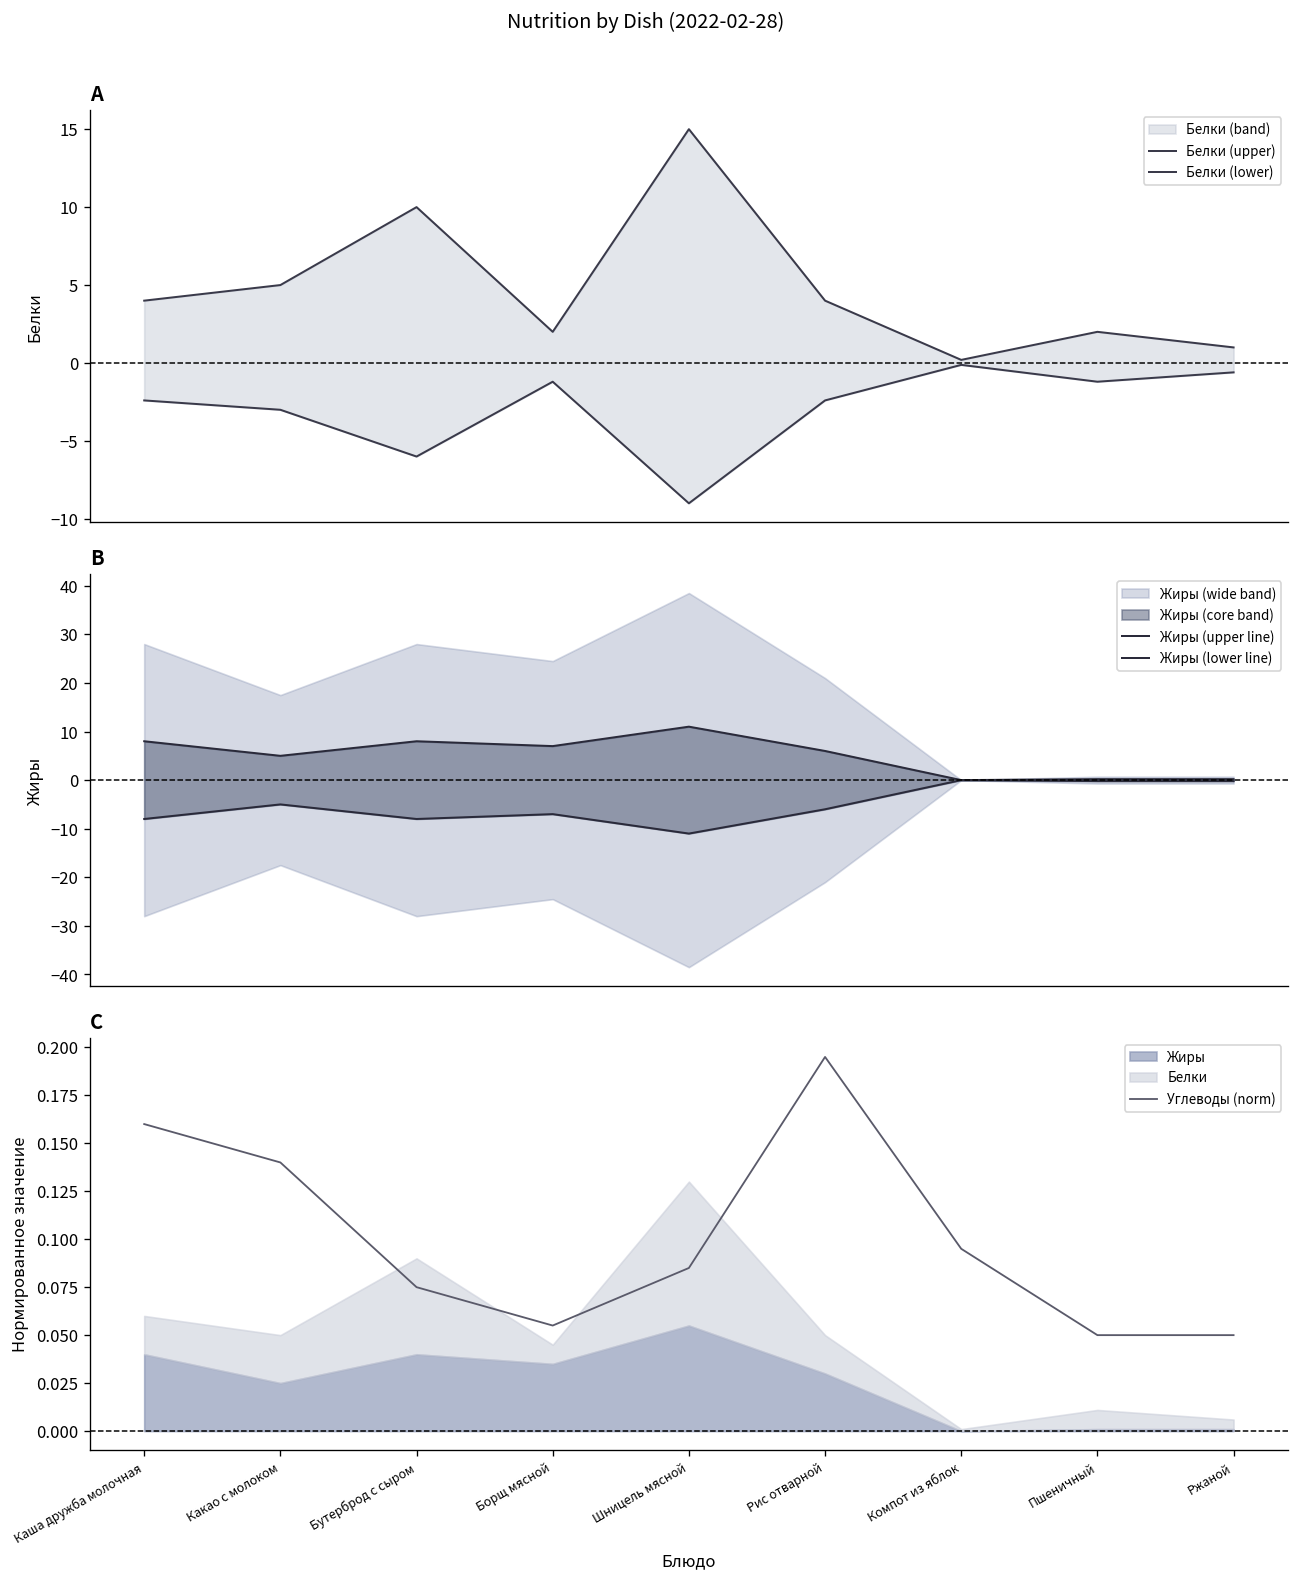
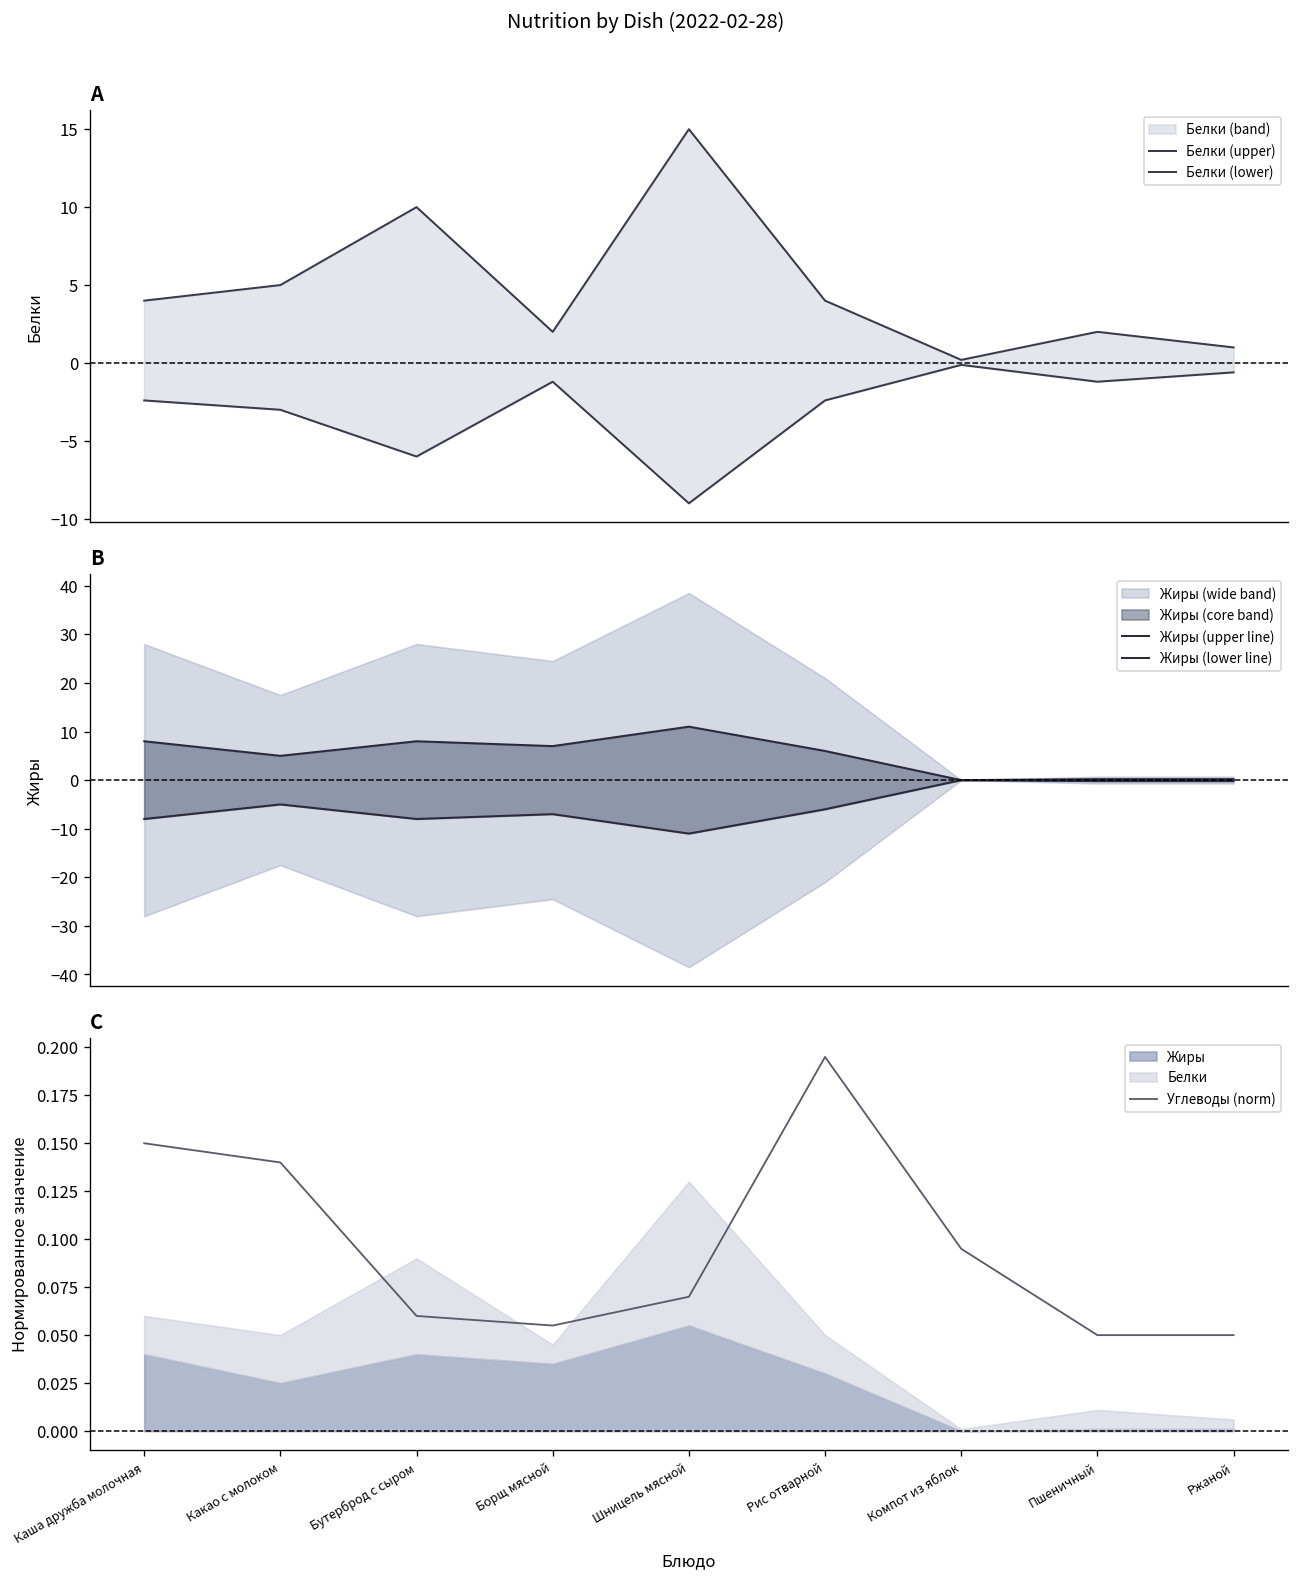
  {
    "C": {
      "Углеводы (norm)": {
-       "Каша дружба молочная": 0.160,
+       "Каша дружба молочная": 0.150,
        "Какао с молоком": 0.140,
-       "Бутерброд с сыром": 0.075,
+       "Бутерброд с сыром": 0.060,
        "Борщ мясной": 0.055,
-       "Шницель мясной": 0.085,
+       "Шницель мясной": 0.070,
        "Рис отварной": 0.195,
        "Компот из яблок": 0.095,
        "Пшеничный": 0.050,
        "Ржаной": 0.050
      },
      "Жиры": {
        "Каша дружба молочная": 0.040,
        "Какао с молоком": 0.025,
        "Бутерброд с сыром": 0.040,
        "Борщ мясной": 0.035,
        "Шницель мясной": 0.055,
        "Рис отварной": 0.030
      },
      "Белки": {
        "Каша дружба молочная": 0.020,
        "Какао с молоком": 0.025,
        "Бутерброд с сыром": 0.050,
        "Борщ мясной": 0.010,
        "Шницель мясной": 0.075,
        "Рис отварной": 0.020,
        "Пшеничный": 0.010,
        "Ржаной": 0.005
      }
    }
  }
